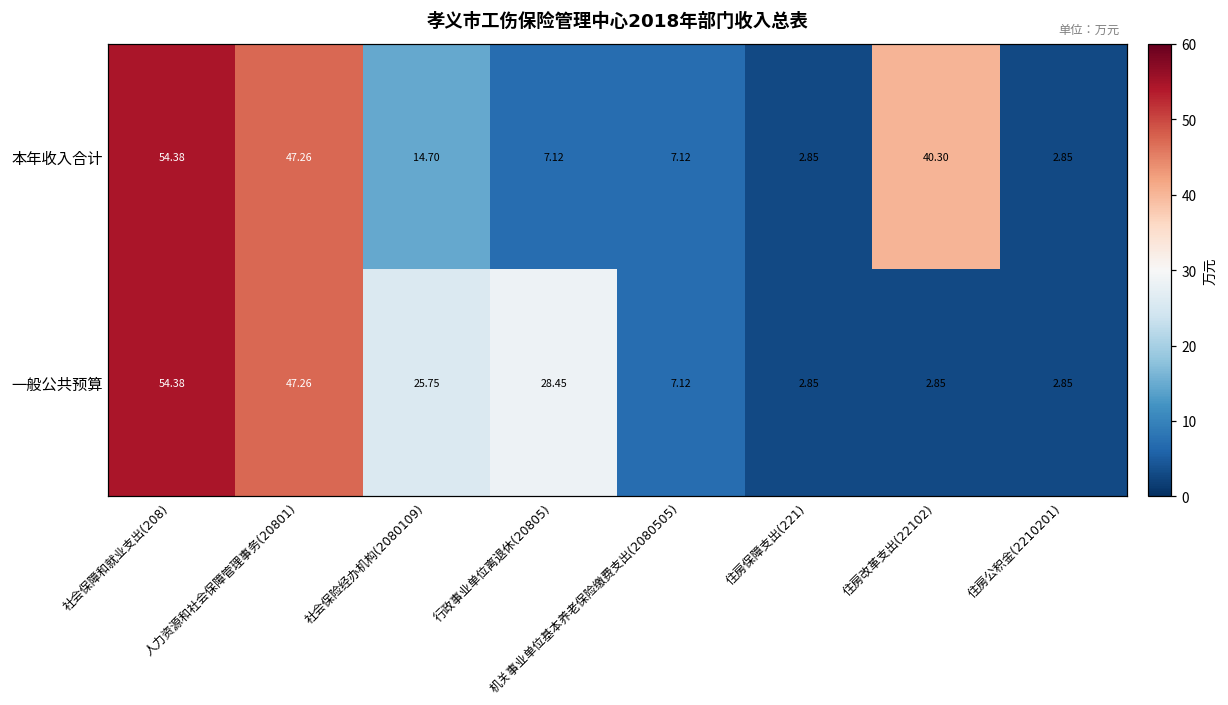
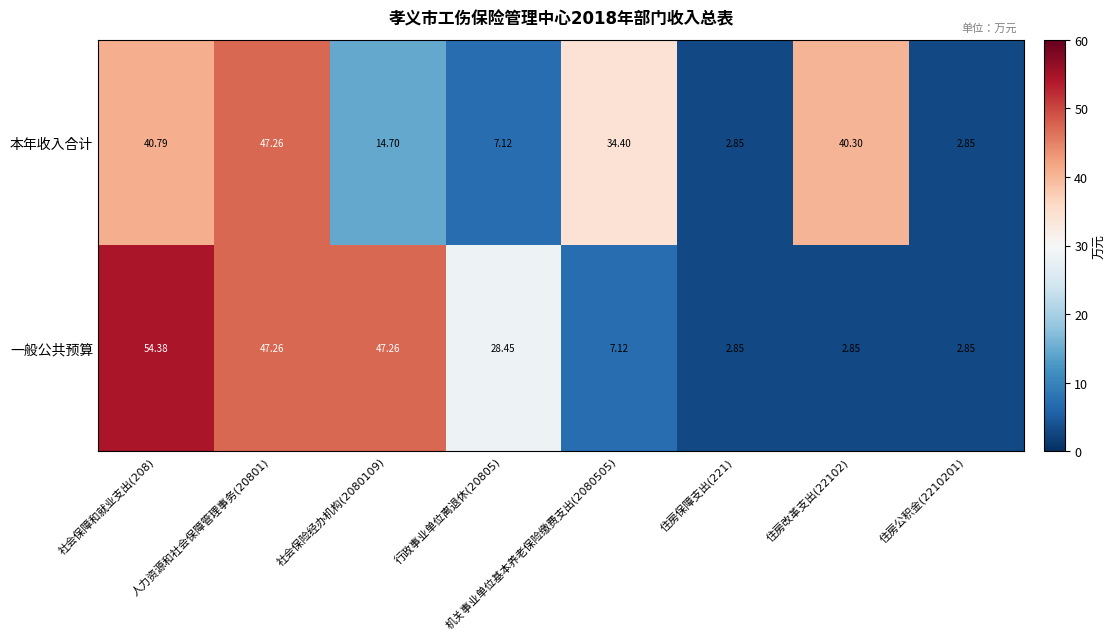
  {
    "本年收入合计": {
-     "社会保障和就业支出(208)": 54.38,
+     "社会保障和就业支出(208)": 40.79,
      "人力资源和社会保障管理事务(20801)": 47.26,
      "社会保险经办机构(2080109)": 14.70,
      "行政事业单位离退休(20805)": 7.12,
-     "机关事业单位基本养老保险缴费支出(2080505)": 7.12,
+     "机关事业单位基本养老保险缴费支出(2080505)": 34.40,
      "住房保障支出(221)": 2.85,
      "住房改革支出(22102)": 40.30,
      "住房公积金(2210201)": 2.85
    },
    "一般公共预算": {
      "社会保障和就业支出(208)": 54.38,
      "人力资源和社会保障管理事务(20801)": 47.26,
-     "社会保险经办机构(2080109)": 25.75,
+     "社会保险经办机构(2080109)": 47.26,
      "行政事业单位离退休(20805)": 28.45,
      "机关事业单位基本养老保险缴费支出(2080505)": 7.12,
      "住房保障支出(221)": 2.85,
      "住房改革支出(22102)": 2.85,
      "住房公积金(2210201)": 2.85
    }
  }
